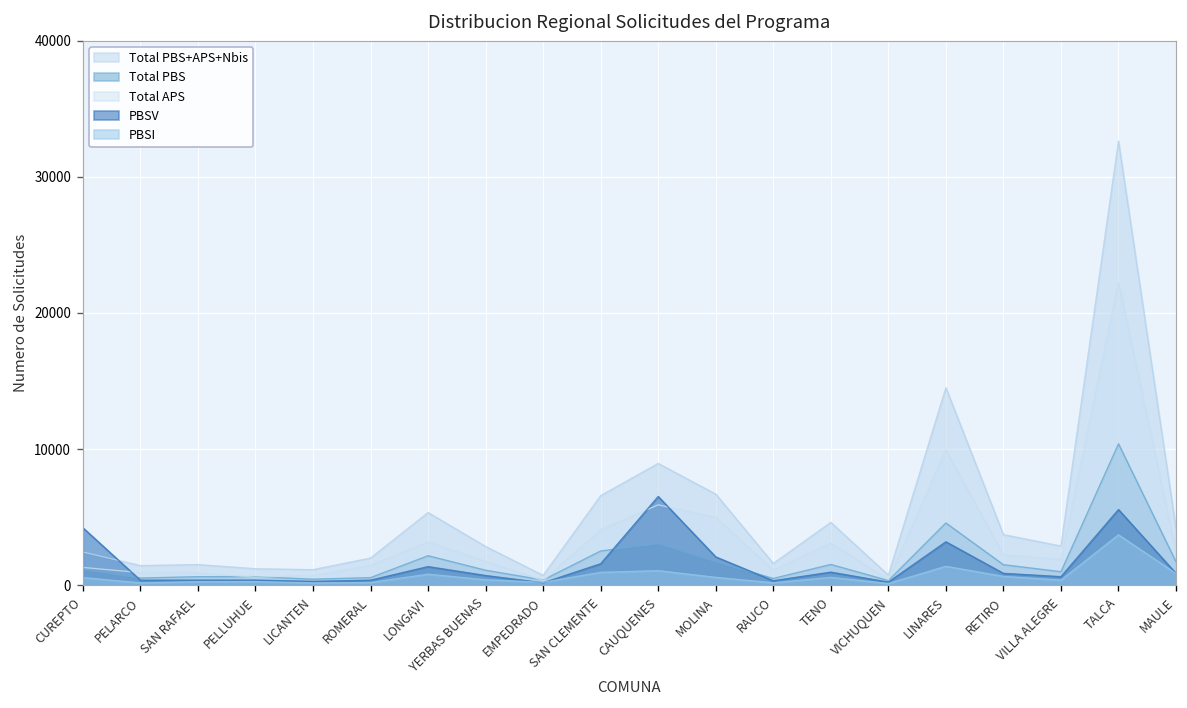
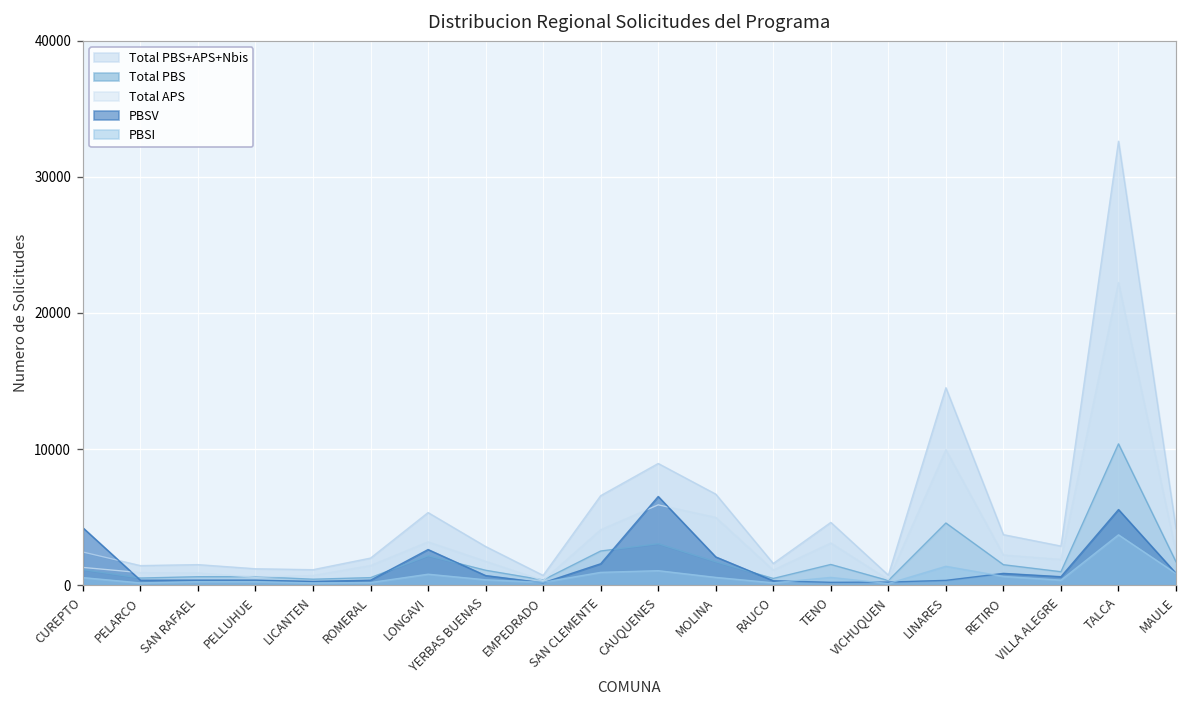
  {
    "PBSV": {
      "CUREPTO": 4200,
-     "LONGAVI": 1400,
+     "LONGAVI": 2600,
      "YERBAS BUENAS": 700,
      "SAN CLEMENTE": 1600,
      "CAUQUENES": 6500,
      "MOLINA": 2100,
-     "TENO": 1000,
-     "LINARES": 3200,
+     "TENO": 200,
+     "LINARES": 300,
      "VILLA ALEGRE": 600,
      "TALCA": 5600
    }
  }
